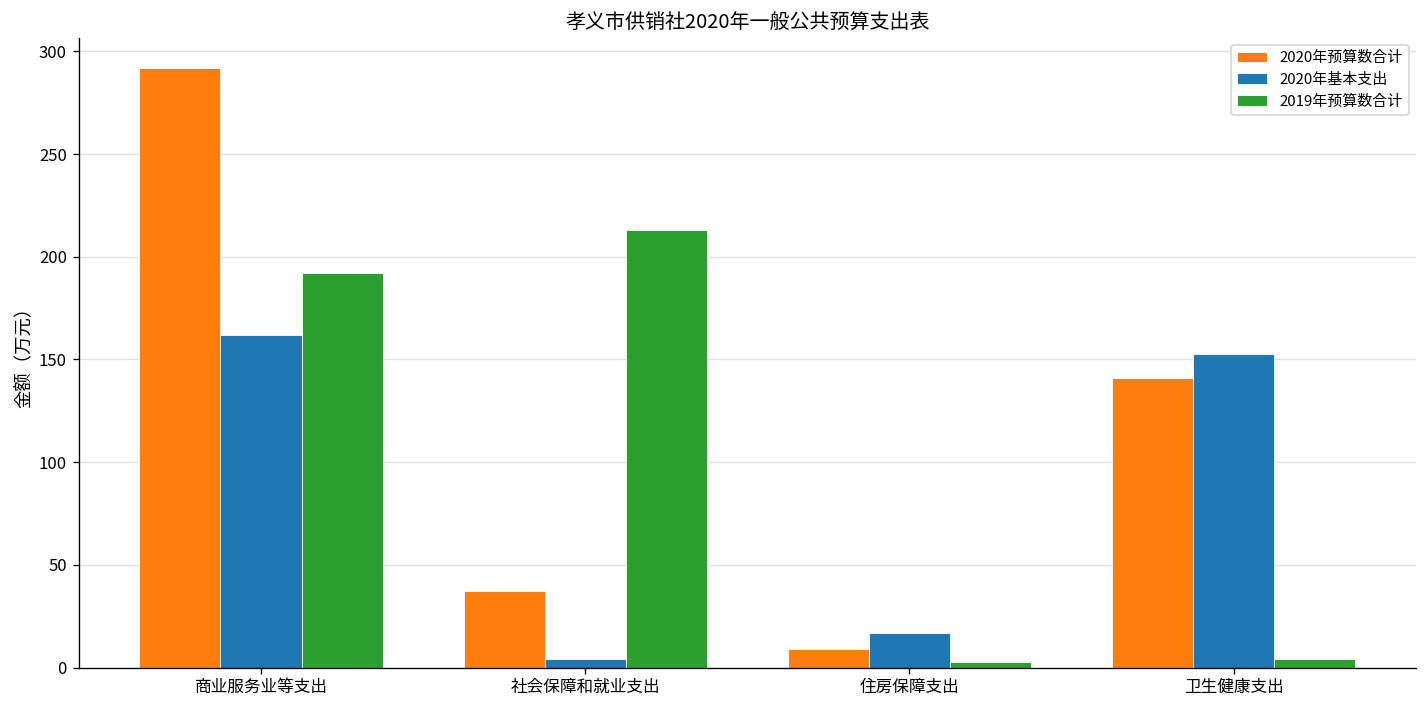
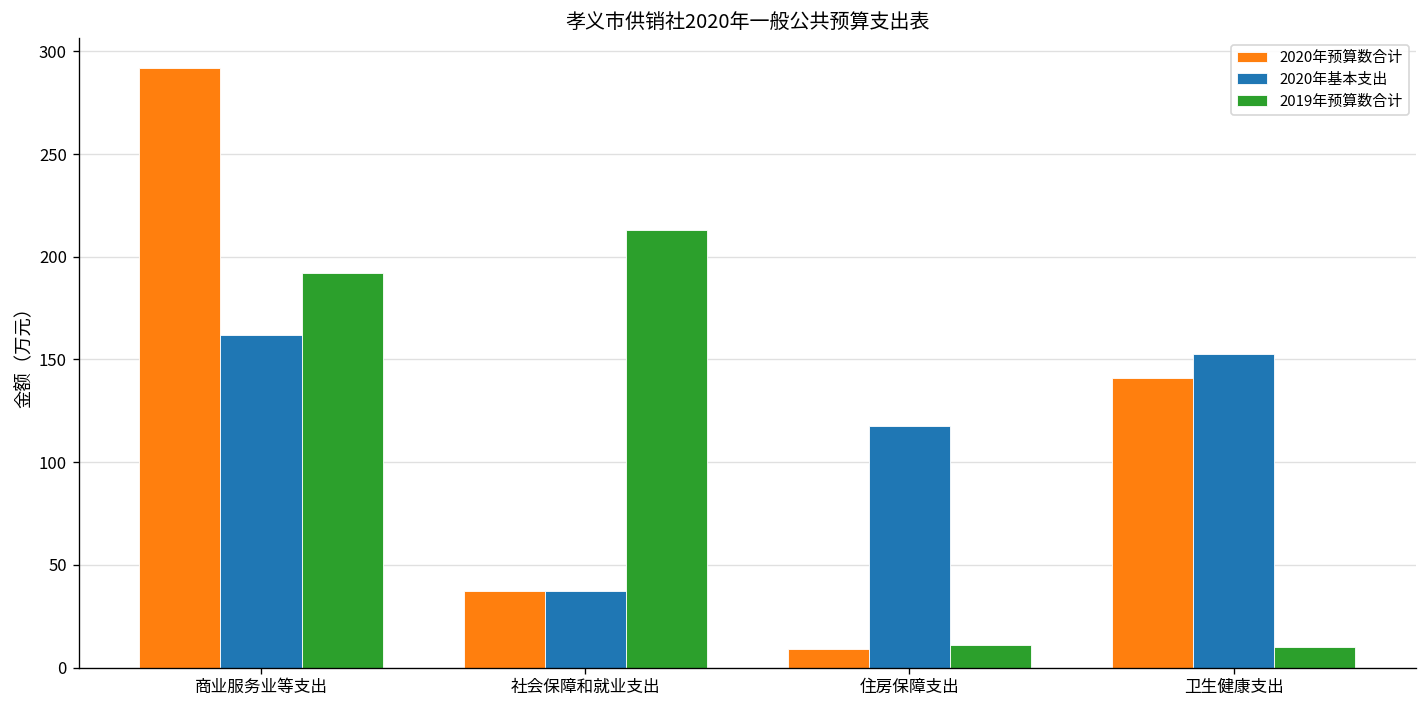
  {
    "2020年预算数合计": {
      "商业服务业等支出": 292,
      "社会保障和就业支出": 37,
      "住房保障支出": 9,
      "卫生健康支出": 141
    },
    "2020年基本支出": {
      "商业服务业等支出": 162,
-     "社会保障和就业支出": 4,
-     "住房保障支出": 17,
+     "社会保障和就业支出": 37,
+     "住房保障支出": 118,
      "卫生健康支出": 152
    },
    "2019年预算数合计": {
      "商业服务业等支出": 192,
      "社会保障和就业支出": 213,
-     "住房保障支出": 3,
-     "卫生健康支出": 4
+     "住房保障支出": 11,
+     "卫生健康支出": 10
    }
  }
